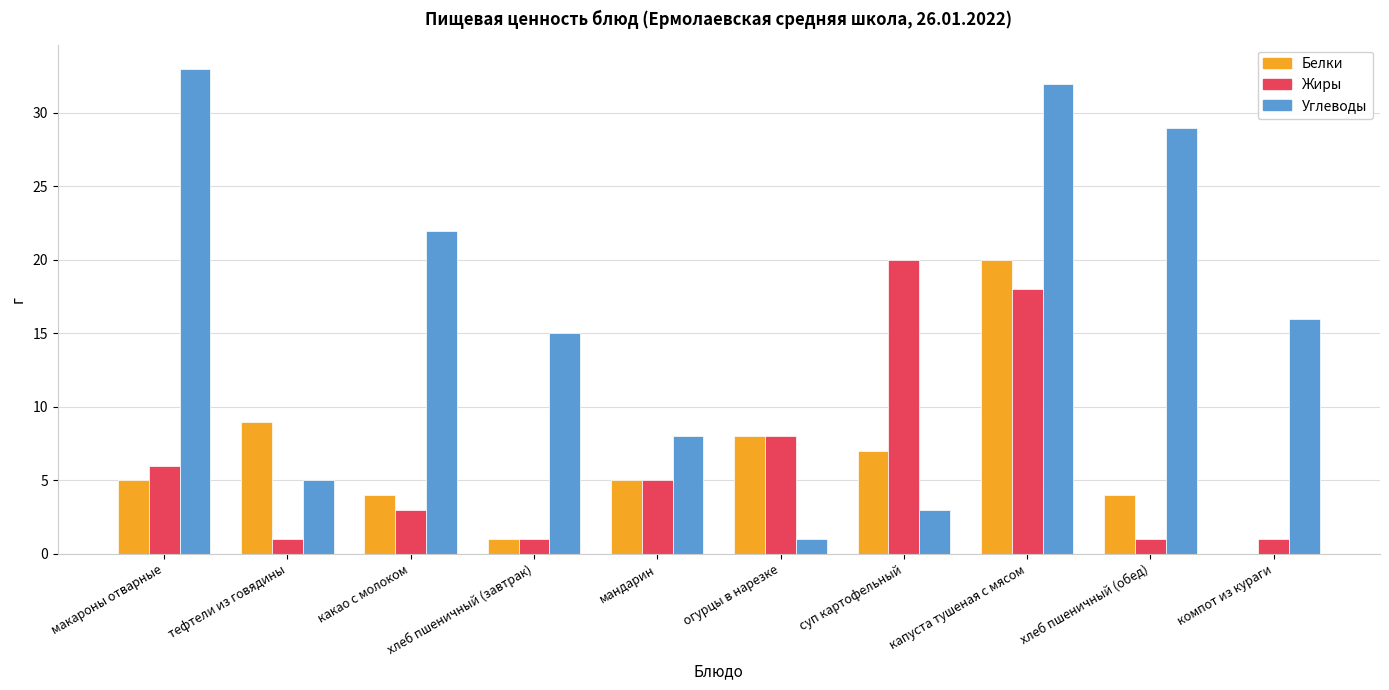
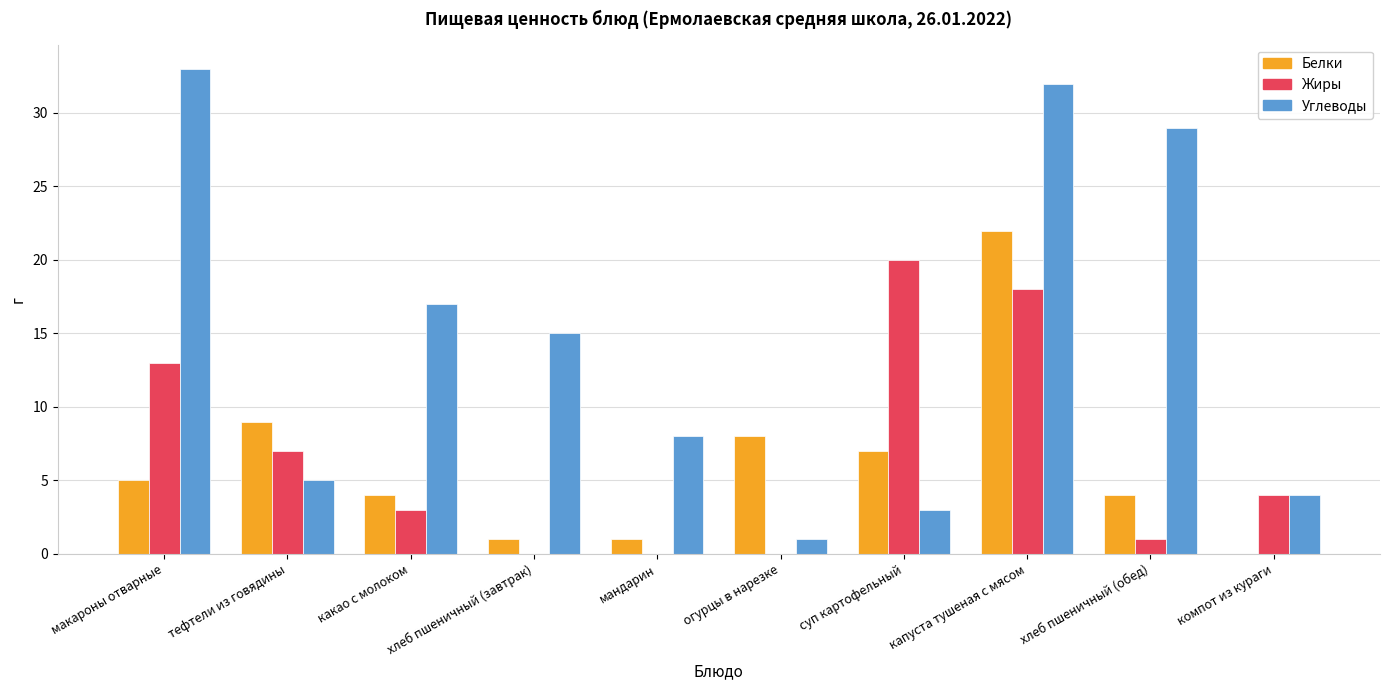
  {
    "Белки": {
      "макароны отварные": 5,
      "тефтели из говядины": 9,
      "какао с молоком": 4,
      "хлеб пшеничный (завтрак)": 1,
-     "мандарин": 5,
+     "мандарин": 1,
      "огурцы в нарезке": 8,
      "суп картофельный": 7,
-     "капуста тушеная с мясом": 20,
+     "капуста тушеная с мясом": 22,
      "хлеб пшеничный (обед)": 4,
      "компот из кураги": 0
    },
    "Жиры": {
-     "макароны отварные": 6,
-     "тефтели из говядины": 1,
+     "макароны отварные": 13,
+     "тефтели из говядины": 7,
      "какао с молоком": 3,
-     "хлеб пшеничный (завтрак)": 1,
-     "мандарин": 5,
-     "огурцы в нарезке": 8,
+     "хлеб пшеничный (завтрак)": 0,
+     "мандарин": 0,
+     "огурцы в нарезке": 0,
      "суп картофельный": 20,
      "капуста тушеная с мясом": 18,
      "хлеб пшеничный (обед)": 1,
-     "компот из кураги": 1
+     "компот из кураги": 4
    },
    "Углеводы": {
      "макароны отварные": 33,
      "тефтели из говядины": 5,
-     "какао с молоком": 22,
+     "какао с молоком": 17,
      "хлеб пшеничный (завтрак)": 15,
      "мандарин": 8,
      "огурцы в нарезке": 1,
      "суп картофельный": 3,
      "капуста тушеная с мясом": 32,
      "хлеб пшеничный (обед)": 29,
-     "компот из кураги": 16
+     "компот из кураги": 4
    }
  }
